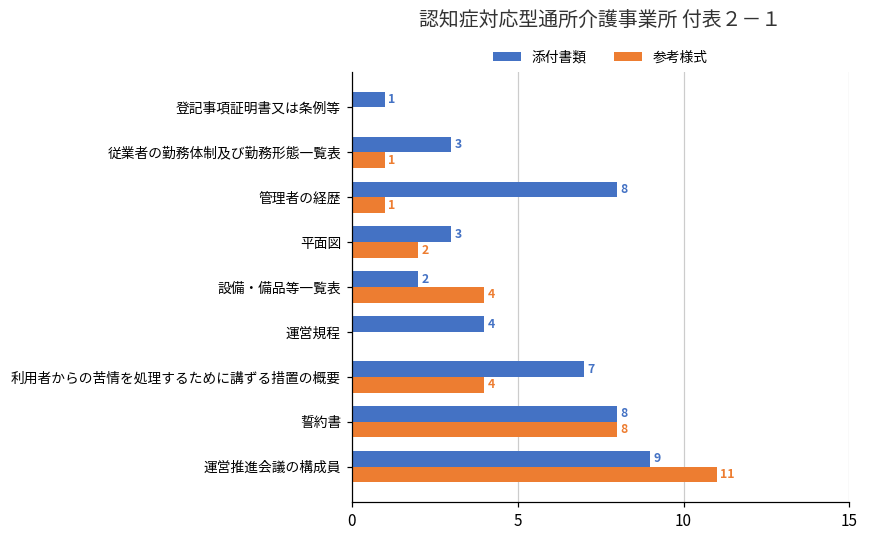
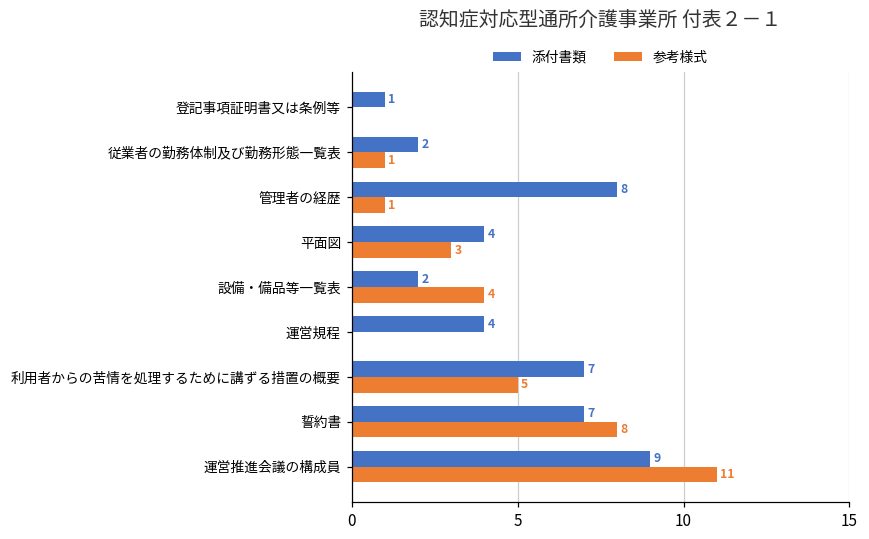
  {
    "添付書類": {
      "登記事項証明書又は条例等": 1,
-     "従業者の勤務体制及び勤務形態一覧表": 3,
+     "従業者の勤務体制及び勤務形態一覧表": 2,
      "管理者の経歴": 8,
-     "平面図": 3,
+     "平面図": 4,
      "設備・備品等一覧表": 2,
      "運営規程": 4,
      "利用者からの苦情を処理するために講ずる措置の概要": 7,
-     "誓約書": 8,
+     "誓約書": 7,
      "運営推進会議の構成員": 9
    },
    "参考様式": {
      "従業者の勤務体制及び勤務形態一覧表": 1,
      "管理者の経歴": 1,
-     "平面図": 2,
+     "平面図": 3,
      "設備・備品等一覧表": 4,
-     "利用者からの苦情を処理するために講ずる措置の概要": 4,
+     "利用者からの苦情を処理するために講ずる措置の概要": 5,
      "誓約書": 8,
      "運営推進会議の構成員": 11
    }
  }
